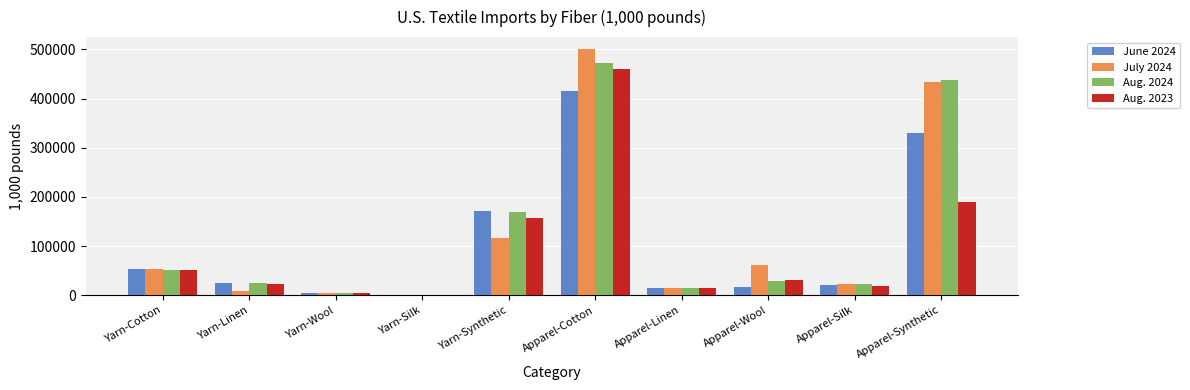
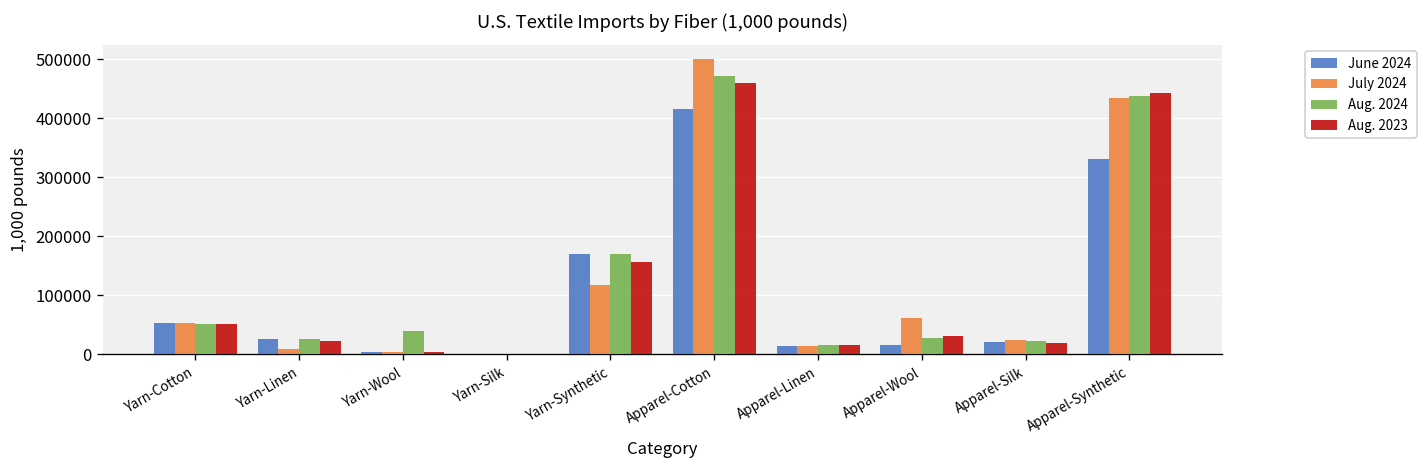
  {
    "June 2024": {
      "Yarn-Cotton": 50000,
      "Yarn-Linen": 30000,
      "Yarn-Synthetic": 170000,
      "Apparel-Cotton": 420000,
      "Apparel-Linen": 10000,
      "Apparel-Wool": 20000,
      "Apparel-Silk": 20000,
      "Apparel-Synthetic": 330000
    },
    "July 2024": {
      "Yarn-Cotton": 50000,
      "Yarn-Linen": 10000,
      "Yarn-Synthetic": 120000,
      "Apparel-Cotton": 500000,
      "Apparel-Linen": 10000,
      "Apparel-Wool": 60000,
      "Apparel-Silk": 20000,
      "Apparel-Synthetic": 430000
    },
    "Aug. 2024": {
      "Yarn-Cotton": 50000,
      "Yarn-Linen": 30000,
-     "Yarn-Wool": 0,
+     "Yarn-Wool": 40000,
      "Yarn-Synthetic": 170000,
      "Apparel-Cotton": 470000,
      "Apparel-Linen": 20000,
      "Apparel-Wool": 30000,
      "Apparel-Silk": 20000,
      "Apparel-Synthetic": 440000
    },
    "Aug. 2023": {
      "Yarn-Cotton": 50000,
      "Yarn-Linen": 20000,
      "Yarn-Synthetic": 160000,
      "Apparel-Cotton": 460000,
      "Apparel-Linen": 20000,
      "Apparel-Wool": 30000,
      "Apparel-Silk": 20000,
-     "Apparel-Synthetic": 190000
+     "Apparel-Synthetic": 440000
    }
  }
